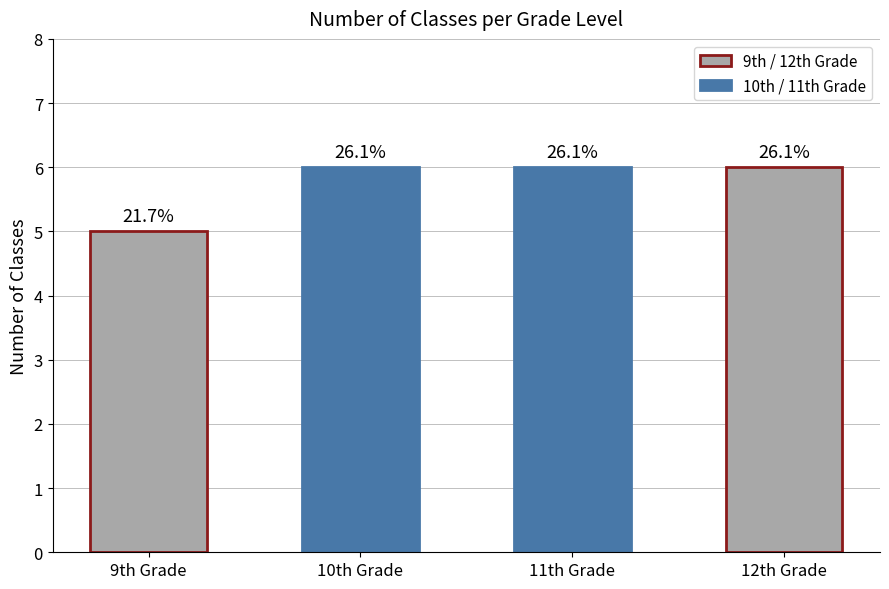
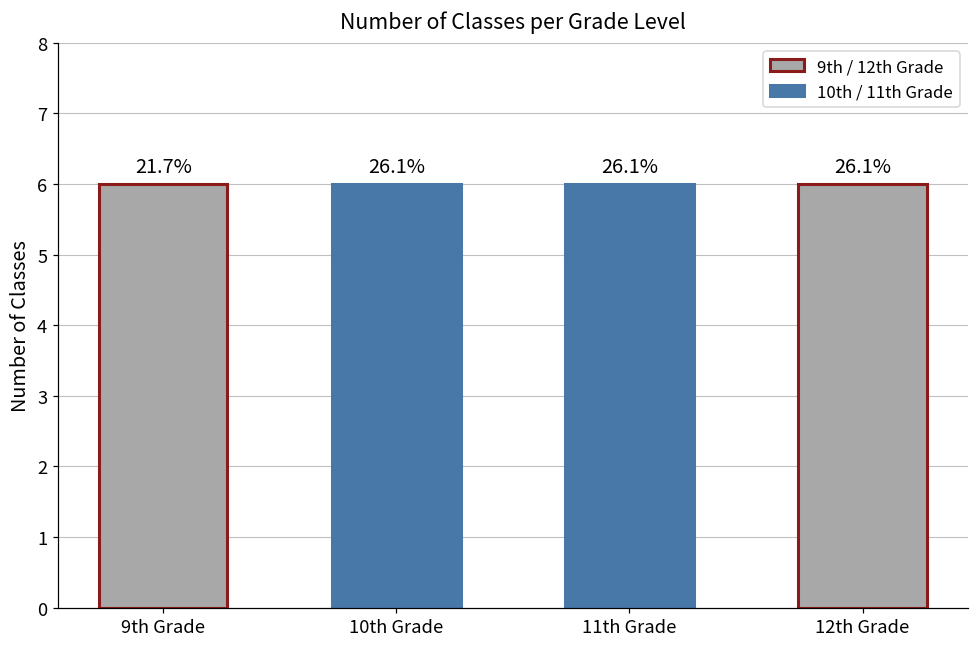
  {
-   "9th Grade": 5
+   "9th Grade": 6
  }
